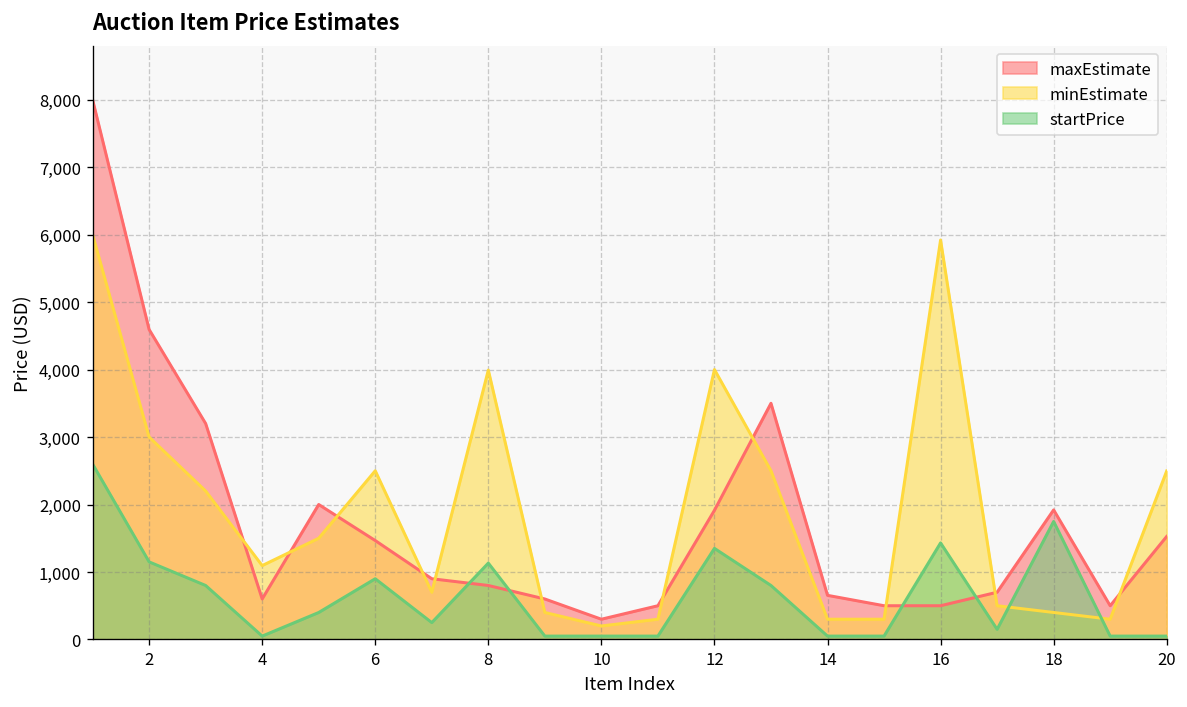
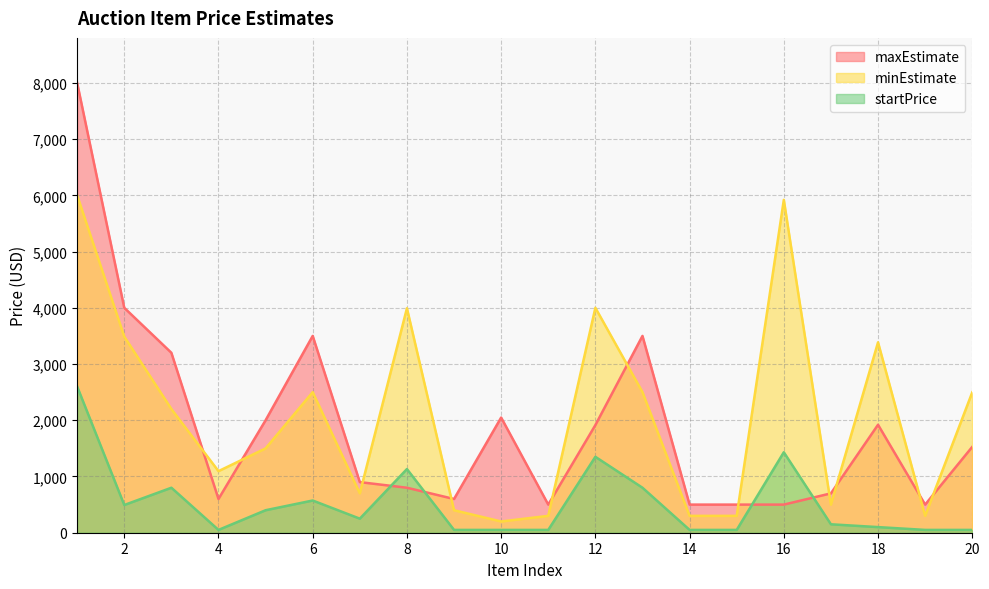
  {
    "maxEstimate": {
-     "2": "4,600",
+     "2": "4,000",
      "4": "600",
-     "6": "1,500",
+     "6": "3,500",
      "8": "800",
-     "10": "300",
+     "10": "2,000",
      "12": "1,900",
-     "14": "700",
+     "14": "500",
      "16": "500",
      "18": "1,900",
      "20": "1,500"
    },
    "minEstimate": {
-     "2": "3,000",
+     "2": "3,500",
      "4": "1,100",
      "6": "2,500",
      "8": "4,000",
      "10": "200",
      "12": "4,000",
      "14": "300",
      "16": "5,900",
-     "18": "400",
+     "18": "3,400",
      "20": "2,500"
    },
    "startPrice": {
-     "2": "1,200",
+     "2": "500",
      "4": "100",
-     "6": "900",
+     "6": "600",
      "8": "1,100",
      "10": "100",
      "12": "1,400",
      "14": "100",
      "16": "1,400",
-     "18": "1,700",
+     "18": "100",
      "20": "100"
    }
  }
